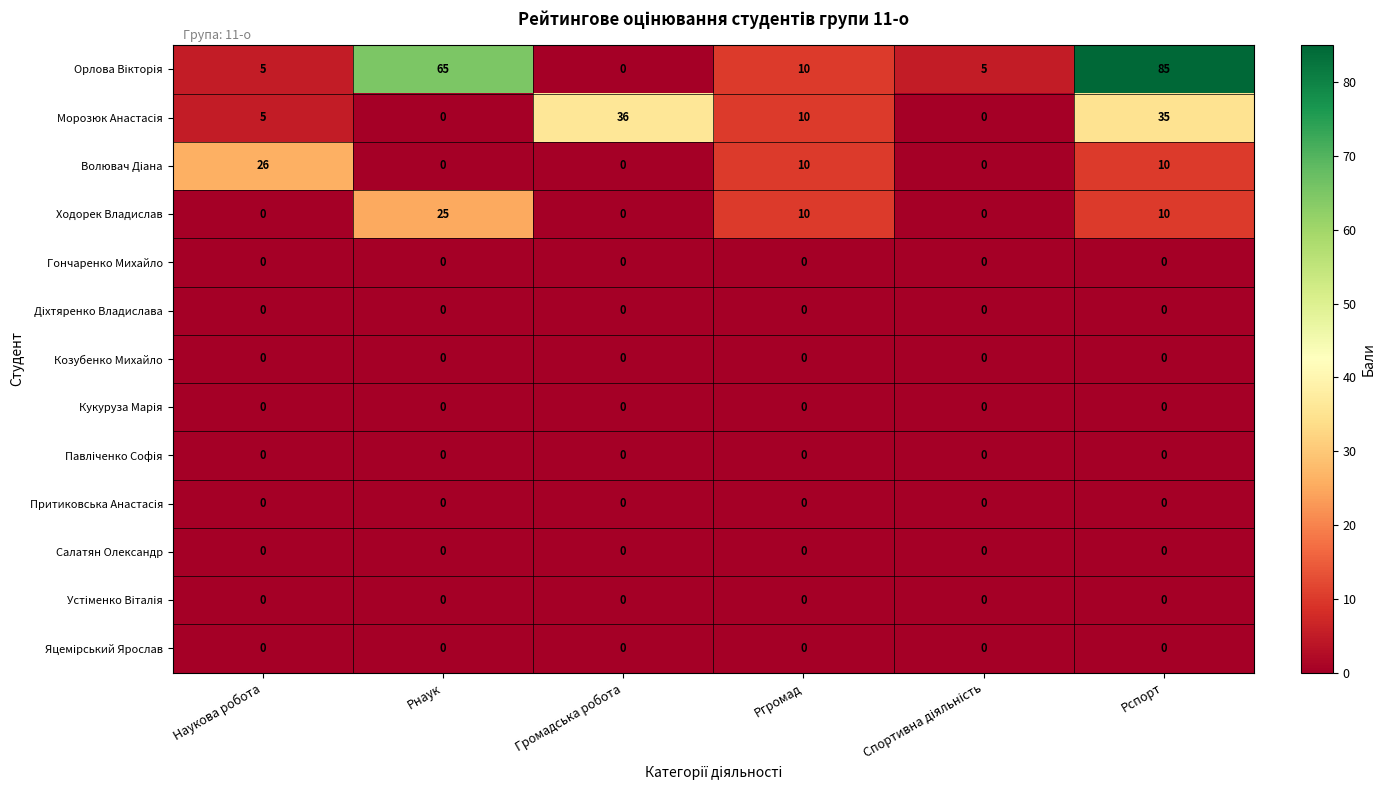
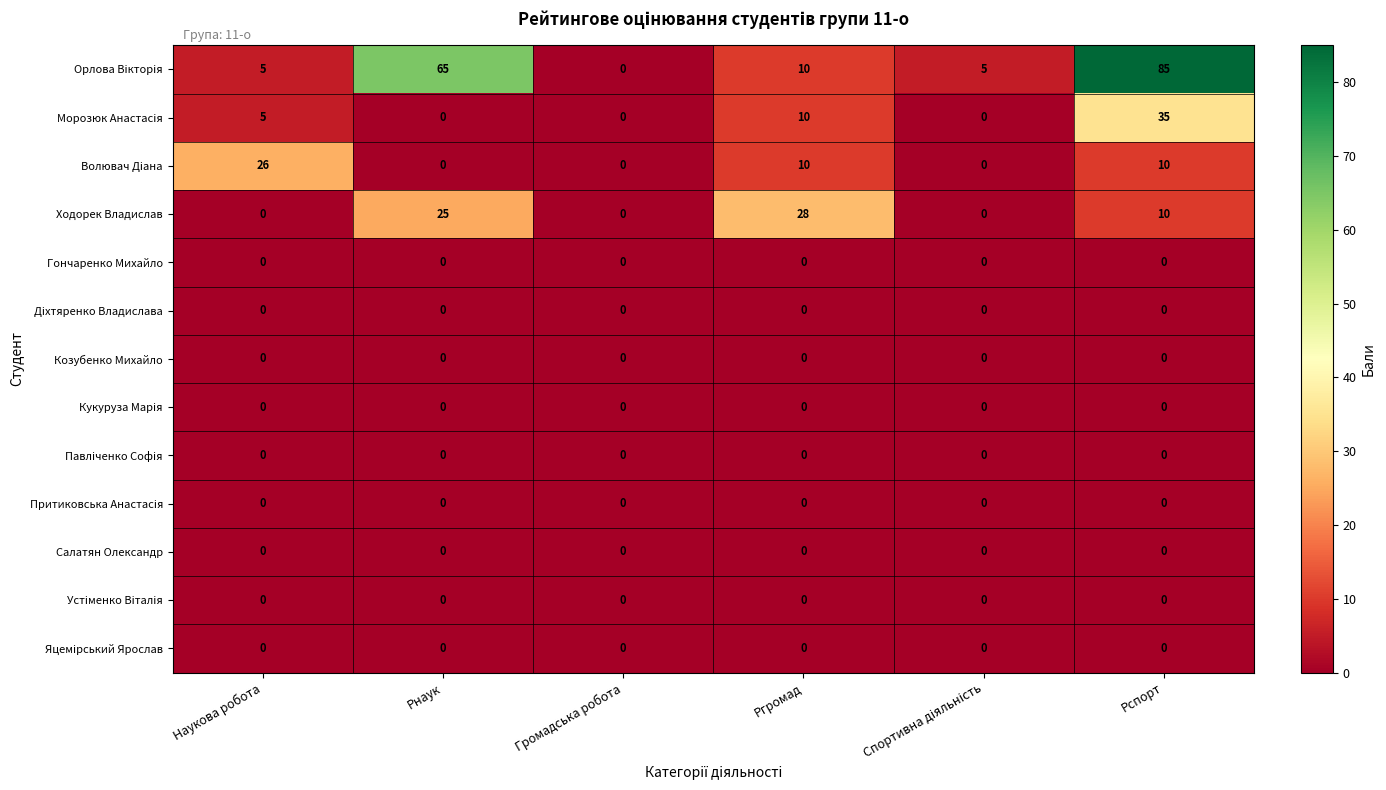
  {
    "Орлова Вікторія": {
      "Наукова робота": 5,
      "Рнаук": 65,
      "Громадська робота": 0,
      "Ргромад": 10,
      "Спортивна діяльність": 5,
      "Рспорт": 85
    },
    "Морозюк Анастасія": {
      "Наукова робота": 5,
      "Рнаук": 0,
-     "Громадська робота": 36,
+     "Громадська робота": 0,
      "Ргромад": 10,
      "Спортивна діяльність": 0,
      "Рспорт": 35
    },
    "Волювач Діана": {
      "Наукова робота": 26,
      "Рнаук": 0,
      "Громадська робота": 0,
      "Ргромад": 10,
      "Спортивна діяльність": 0,
      "Рспорт": 10
    },
    "Ходорек Владислав": {
      "Наукова робота": 0,
      "Рнаук": 25,
      "Громадська робота": 0,
-     "Ргромад": 10,
+     "Ргромад": 28,
      "Спортивна діяльність": 0,
      "Рспорт": 10
    },
    "Гончаренко Михайло": {
      "Наукова робота": 0,
      "Рнаук": 0,
      "Громадська робота": 0,
      "Ргромад": 0,
      "Спортивна діяльність": 0,
      "Рспорт": 0
    },
    "Діхтяренко Владислава": {
      "Наукова робота": 0,
      "Рнаук": 0,
      "Громадська робота": 0,
      "Ргромад": 0,
      "Спортивна діяльність": 0,
      "Рспорт": 0
    },
    "Козубенко Михайло": {
      "Наукова робота": 0,
      "Рнаук": 0,
      "Громадська робота": 0,
      "Ргромад": 0,
      "Спортивна діяльність": 0,
      "Рспорт": 0
    },
    "Кукуруза Марія": {
      "Наукова робота": 0,
      "Рнаук": 0,
      "Громадська робота": 0,
      "Ргромад": 0,
      "Спортивна діяльність": 0,
      "Рспорт": 0
    },
    "Павліченко Софія": {
      "Наукова робота": 0,
      "Рнаук": 0,
      "Громадська робота": 0,
      "Ргромад": 0,
      "Спортивна діяльність": 0,
      "Рспорт": 0
    },
    "Притиковська Анастасія": {
      "Наукова робота": 0,
      "Рнаук": 0,
      "Громадська робота": 0,
      "Ргромад": 0,
      "Спортивна діяльність": 0,
      "Рспорт": 0
    },
    "Салатян Олександр": {
      "Наукова робота": 0,
      "Рнаук": 0,
      "Громадська робота": 0,
      "Ргромад": 0,
      "Спортивна діяльність": 0,
      "Рспорт": 0
    },
    "Устіменко Віталія": {
      "Наукова робота": 0,
      "Рнаук": 0,
      "Громадська робота": 0,
      "Ргромад": 0,
      "Спортивна діяльність": 0,
      "Рспорт": 0
    },
    "Яцемірський Ярослав": {
      "Наукова робота": 0,
      "Рнаук": 0,
      "Громадська робота": 0,
      "Ргромад": 0,
      "Спортивна діяльність": 0,
      "Рспорт": 0
    }
  }
